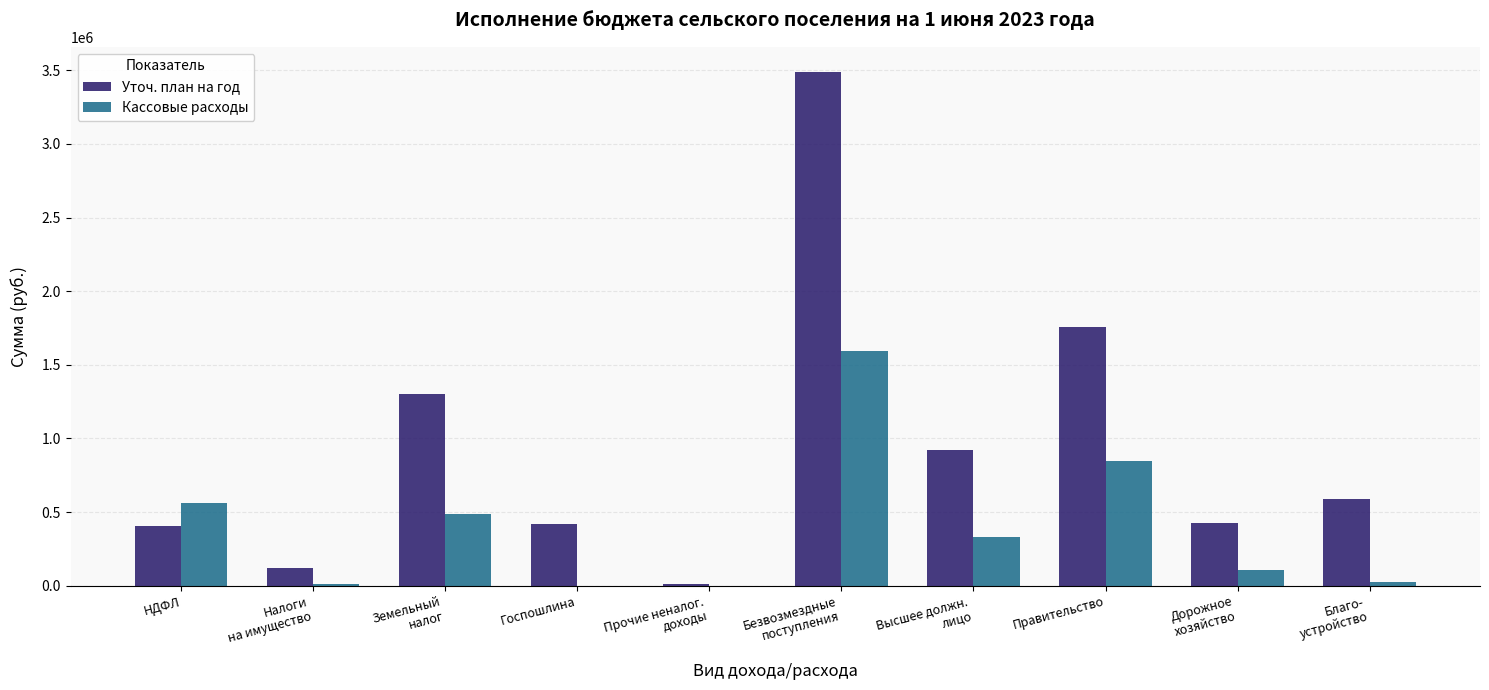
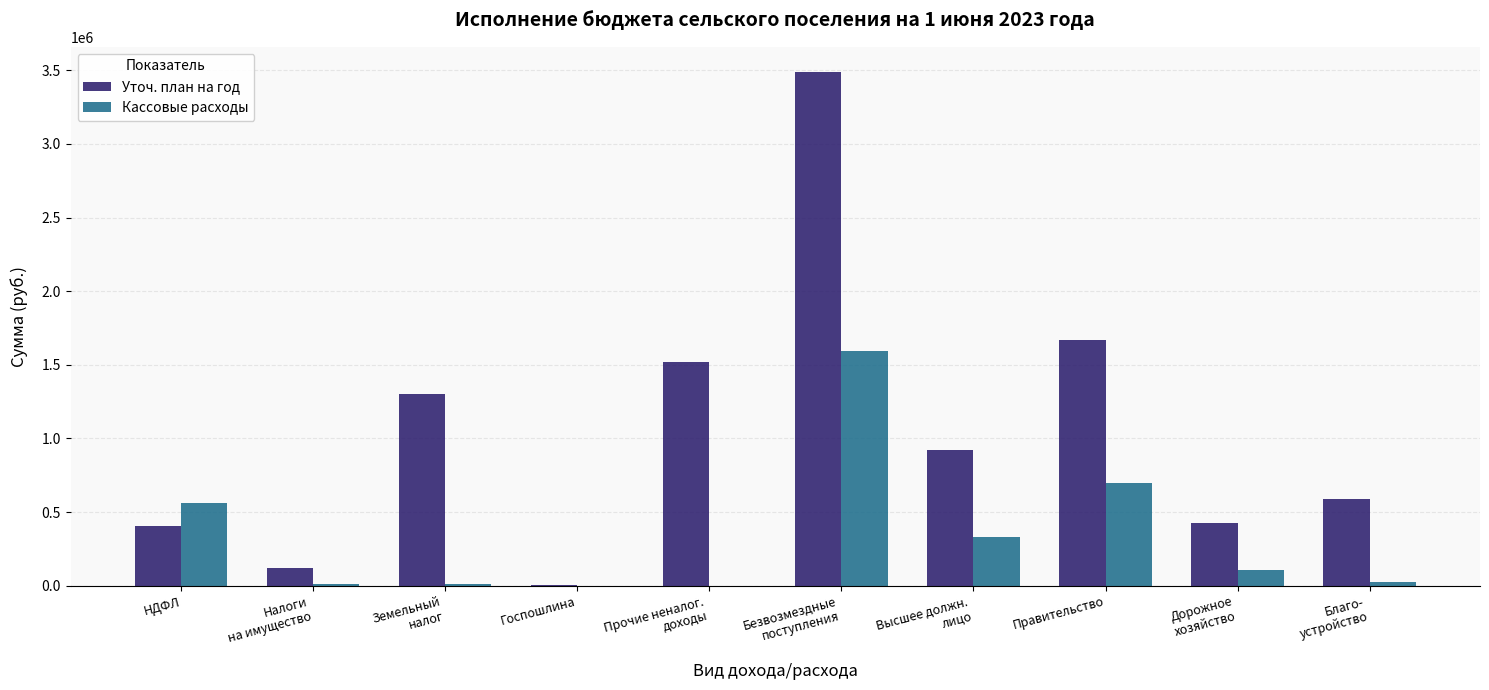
  {
    "Уточ. план на год": {
      "НДФЛ": 400000,
      "Налоги на имущество": 120000,
      "Земельный налог": 1300000,
-     "Госпошлина": 420000,
-     "Прочие неналог. доходы": 10000,
+     "Госпошлина": 10000,
+     "Прочие неналог. доходы": 1520000,
      "Безвозмездные поступления": 3490000,
      "Высшее должн. лицо": 920000,
-     "Правительство": 1760000,
+     "Правительство": 1670000,
      "Дорожное хозяйство": 430000,
      "Благо- устройство": 590000
    },
    "Кассовые расходы": {
      "НДФЛ": 560000,
-     "Земельный налог": 480000,
+     "Земельный налог": 10000,
      "Госпошлина": 0,
      "Прочие неналог. доходы": 0,
      "Безвозмездные поступления": 1590000,
      "Высшее должн. лицо": 330000,
-     "Правительство": 850000,
+     "Правительство": 690000,
      "Дорожное хозяйство": 110000,
      "Благо- устройство": 30000
    }
  }
